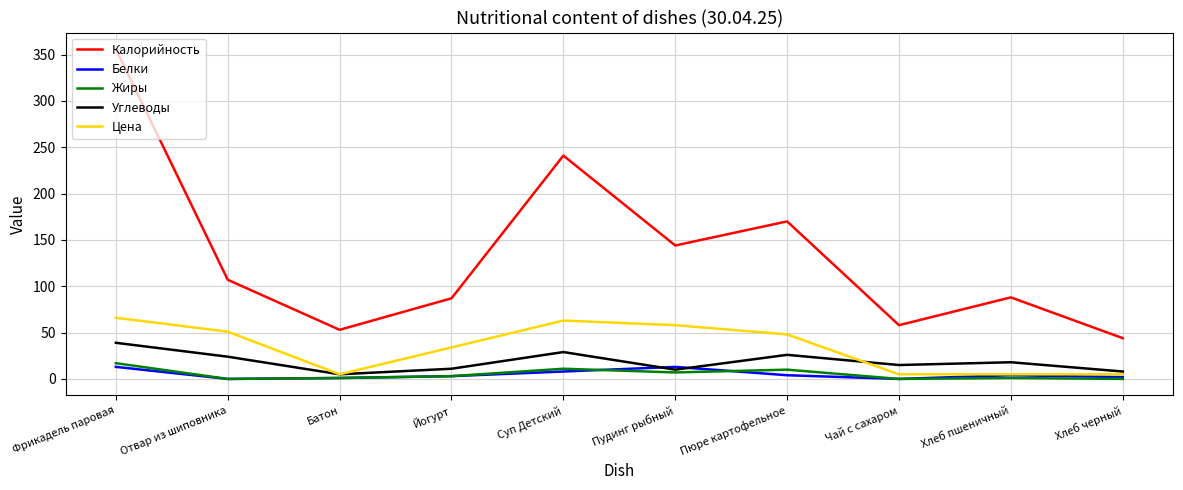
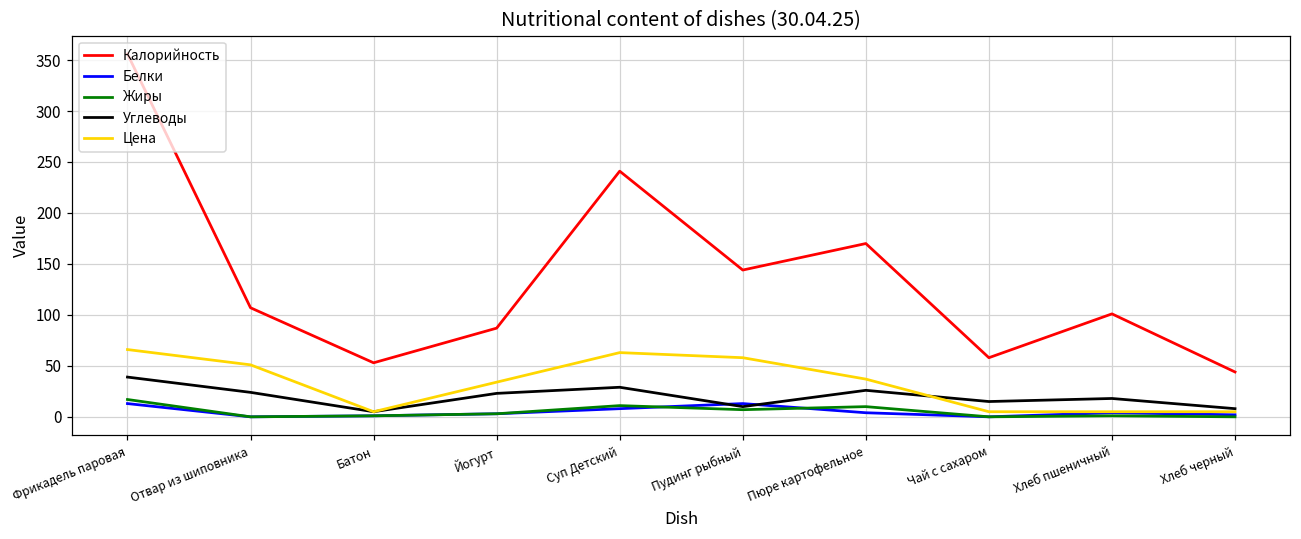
  {
    "Калорийность": {
      "Отвар из шиповника": 110,
      "Батон": 50,
      "Йогурт": 90,
      "Суп Детский": 240,
      "Пудинг рыбный": 140,
      "Пюре картофельное": 170,
      "Чай с сахаром": 60,
-     "Хлеб пшеничный": 90,
+     "Хлеб пшеничный": 100,
      "Хлеб черный": 40
    },
    "Белки": {
      "Фрикадель паровая": 10,
      "Суп Детский": 10,
      "Пудинг рыбный": 10,
      "Пюре картофельное": 0
    },
    "Жиры": {
      "Фрикадель паровая": 20,
      "Суп Детский": 10,
      "Пудинг рыбный": 10,
      "Пюре картофельное": 10,
      "Хлеб пшеничный": 0
    },
    "Углеводы": {
      "Фрикадель паровая": 40,
      "Отвар из шиповника": 20,
-     "Йогурт": 10,
+     "Йогурт": 20,
      "Суп Детский": 30,
      "Пудинг рыбный": 10,
      "Пюре картофельное": 30,
      "Чай с сахаром": 20,
      "Хлеб пшеничный": 20,
      "Хлеб черный": 10
    },
    "Цена": {
      "Фрикадель паровая": 70,
      "Отвар из шиповника": 50,
      "Йогурт": 30,
      "Суп Детский": 60,
      "Пудинг рыбный": 60,
-     "Пюре картофельное": 50,
+     "Пюре картофельное": 40,
      "Чай с сахаром": 10,
      "Хлеб черный": 10
    }
  }
